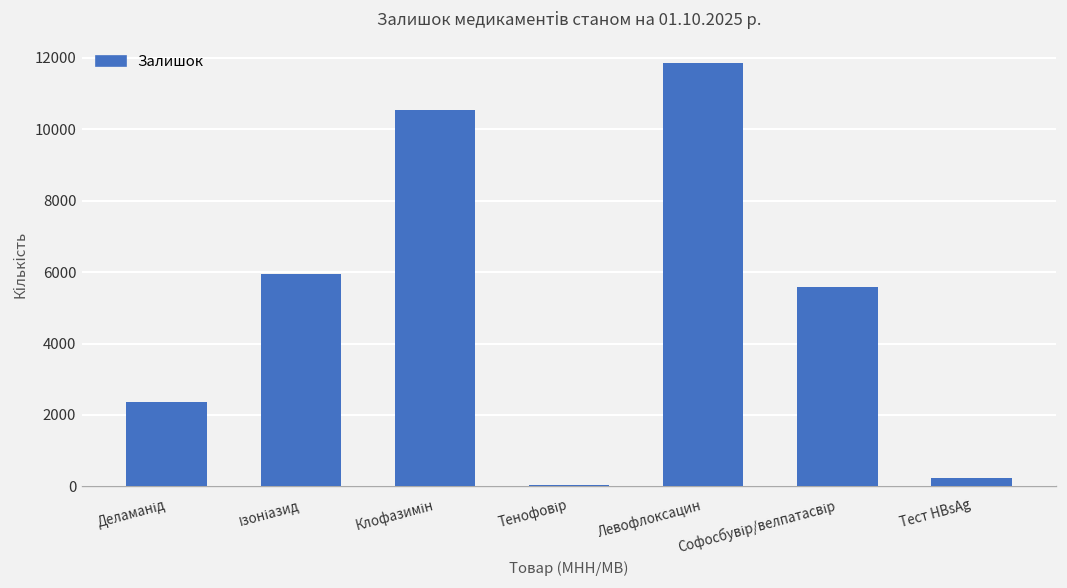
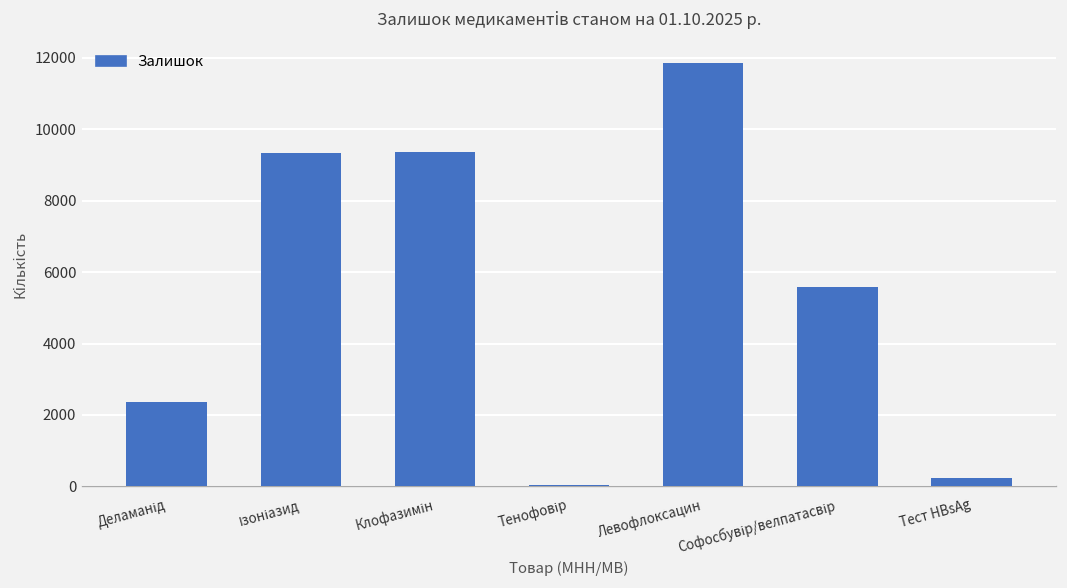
  {
    "Деламанід": 2400,
-   "Ізоніазид": 6000,
-   "Клофазимін": 10500,
+   "Ізоніазид": 9300,
+   "Клофазимін": 9400,
    "Левофлоксацин": 11900,
    "Софосбувір/велпатасвір": 5600,
    "Тест HBsAg": 200
  }
